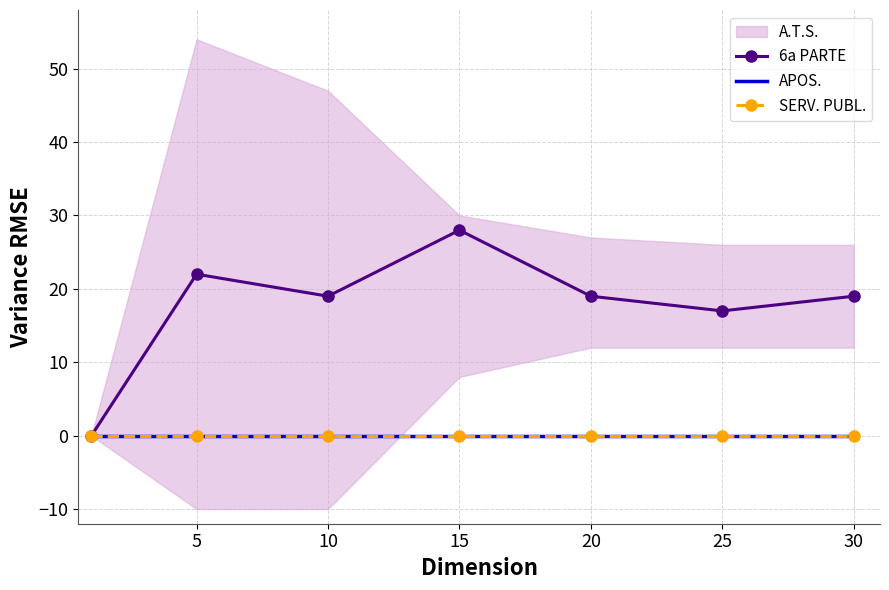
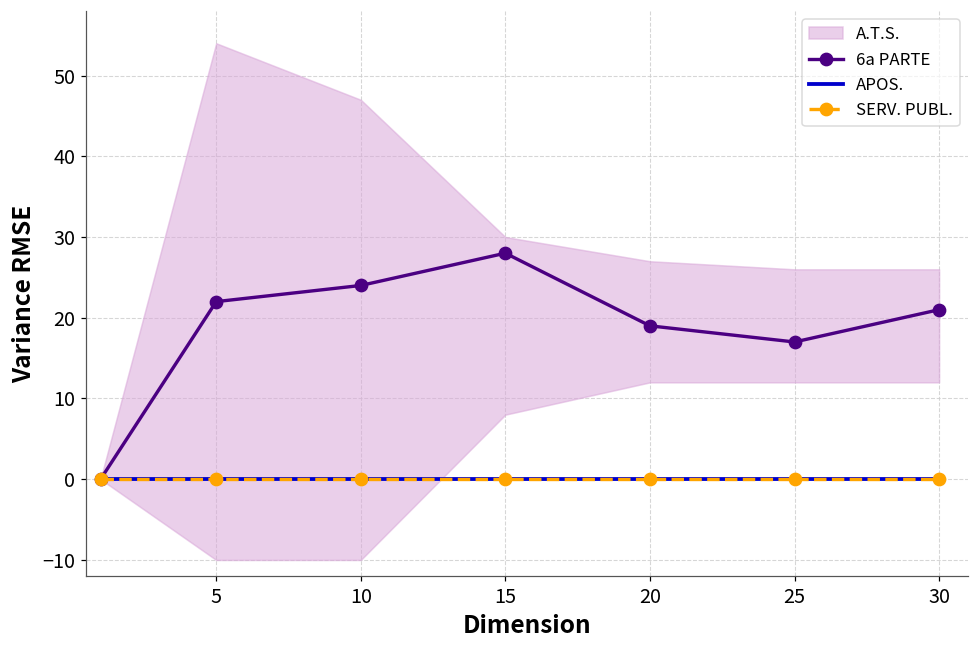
  {
    "6a PARTE": {
      "5": 22,
-     "10": 19,
+     "10": 24,
      "15": 28,
      "20": 19,
      "25": 17,
-     "30": 19
+     "30": 21
    },
    "SERV. PUBL.": {
      "5": 0,
      "10": 0,
      "15": 0,
      "20": 0,
      "25": 0,
      "30": 0
    }
  }
